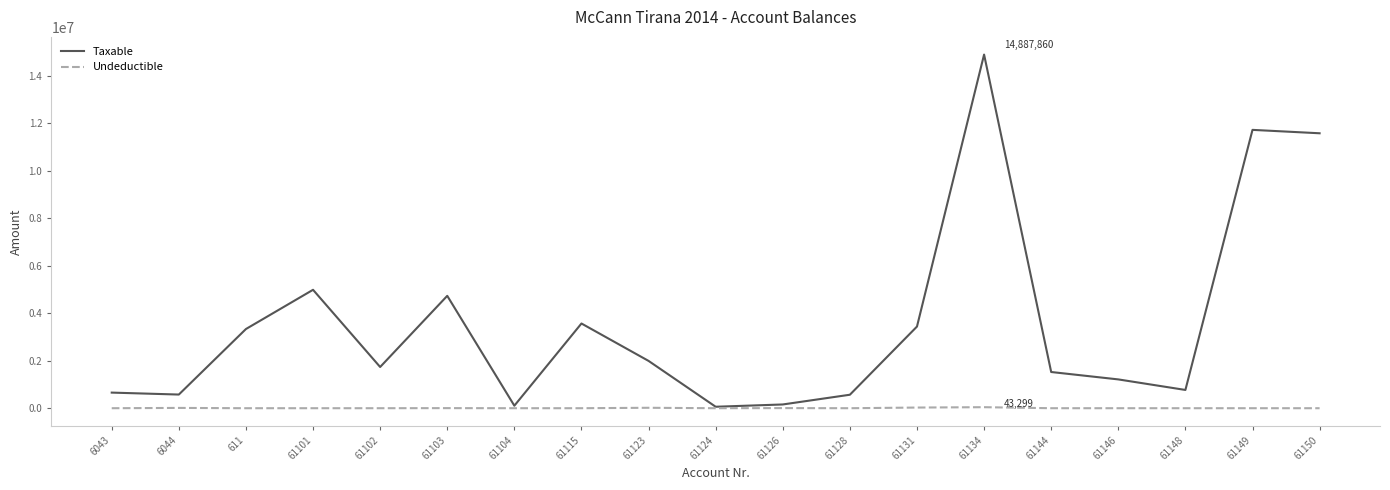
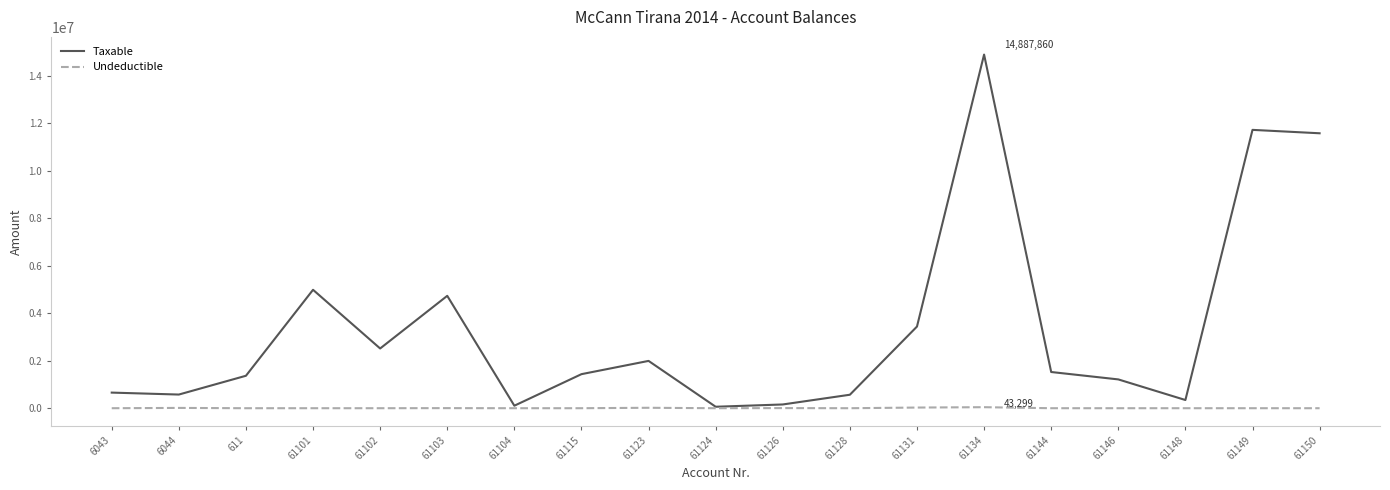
  {
    "Taxable": {
      "6043": "700000",
      "6044": "600000",
-     "611": "3300000",
+     "611": "1400000",
      "61101": "5000000",
-     "61102": "1700000",
+     "61102": "2500000",
      "61103": "4700000",
-     "61115": "3600000",
+     "61115": "1400000",
      "61123": "2000000",
      "61126": "200000",
      "61128": "600000",
      "61131": "3400000",
      "61144": "1500000",
      "61146": "1200000",
-     "61148": "800000",
+     "61148": "300000",
      "61149": "11700000",
      "61150": "11600000"
    },
    "Undeductible": {
      "61134": "43,299"
    }
  }
